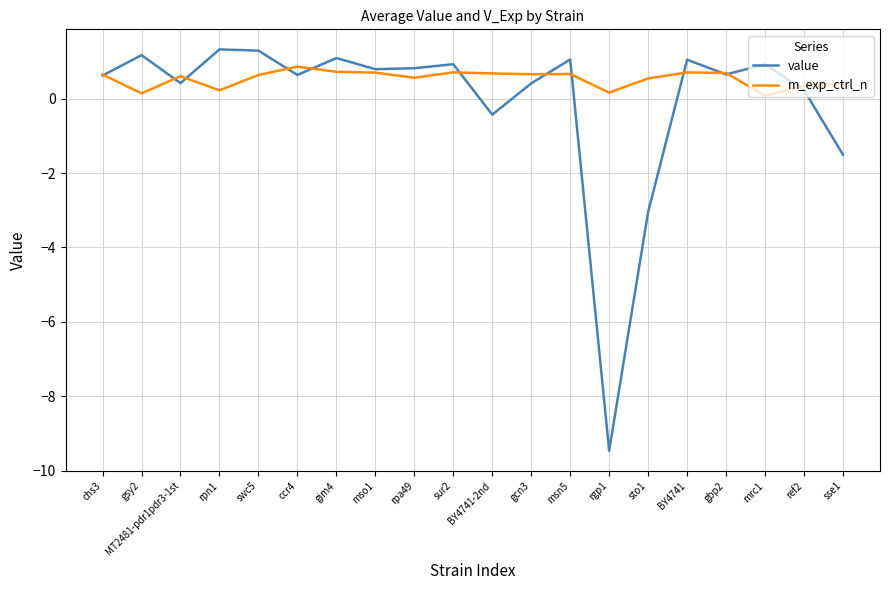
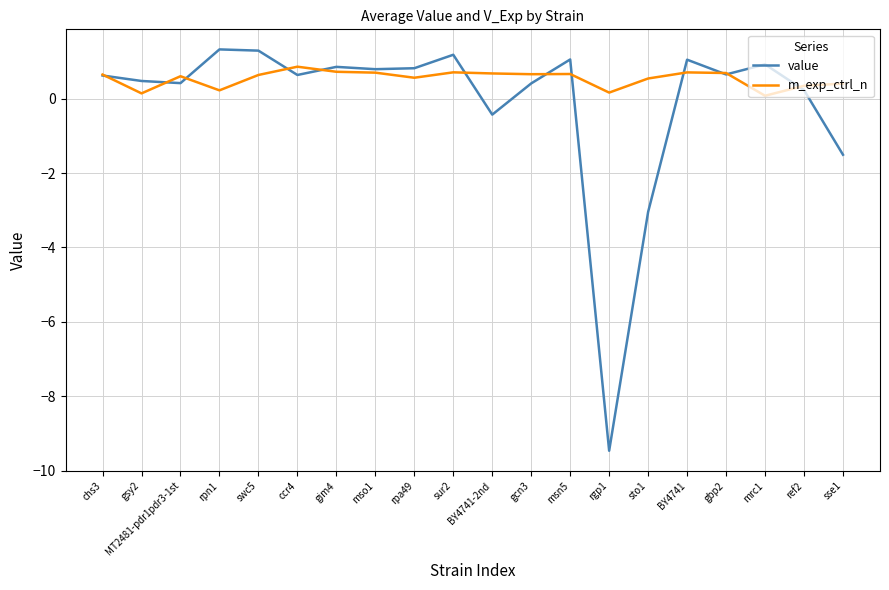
  {
    "value": {
-     "gsy2": 1.2,
+     "gsy2": 0.5,
      "MT2481-pdr1pdr3-1st": 0.4,
      "rpn1": 1.3,
      "swc5": 1.3,
      "ccr4": 0.6,
-     "gim4": 1.1,
+     "gim4": 0.9,
      "mso1": 0.8,
      "rpa49": 0.8,
-     "sur2": 0.9,
+     "sur2": 1.2,
      "BY4741-2nd": -0.4,
      "gcn3": 0.4,
      "msn5": 1.1,
      "rgp1": -9.5,
      "sto1": -3.0,
      "BY4741": 1.0,
      "sse1": -1.5
    },
    "m_exp_ctrl_n": {
      "gsy2": 0.1,
      "MT2481-pdr1pdr3-1st": 0.6,
      "rpn1": 0.2,
      "swc5": 0.6,
      "ccr4": 0.9,
      "gim4": 0.7,
      "mso1": 0.7,
      "rpa49": 0.6,
      "sur2": 0.7,
      "BY4741-2nd": 0.7,
      "gcn3": 0.7,
      "msn5": 0.7,
      "rgp1": 0.2,
      "sto1": 0.5,
      "BY4741": 0.7
    }
  }
